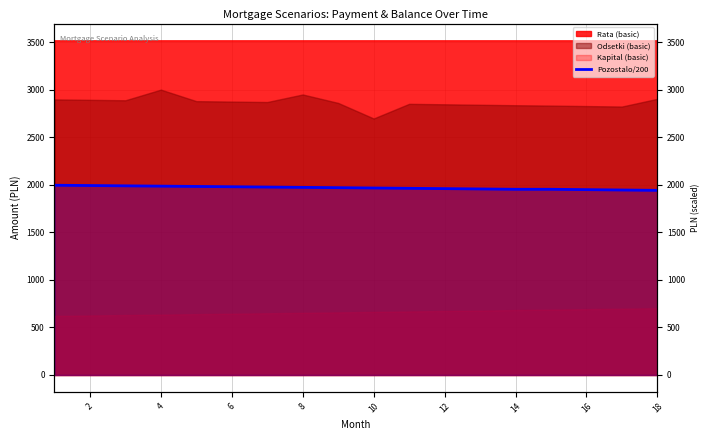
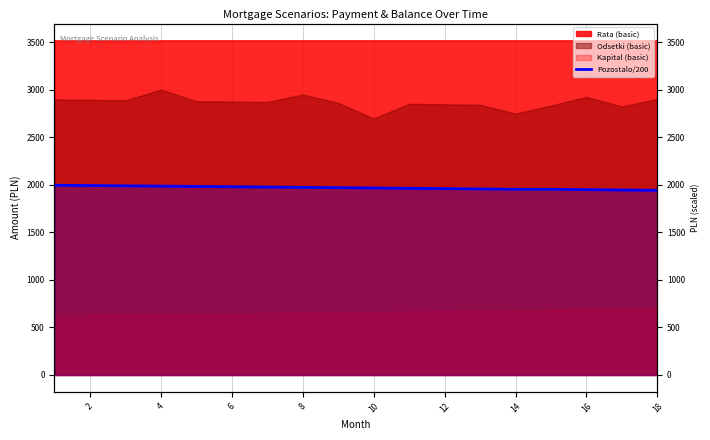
  {
    "Odsetki (basic)": {
      "2": 2900,
      "4": 3000,
      "6": 2900,
      "8": 3000,
      "10": 2700,
      "12": 2800,
-     "14": 2840,
-     "16": 2800,
+     "14": 2750,
+     "16": 2900,
      "18": 2900
    },
    "Pozostalo/200": {
      "2": 2000,
      "4": 2000,
      "6": 2000,
      "8": 2000,
      "10": 2000,
      "12": 2000,
      "14": 2000,
      "16": 2000,
      "18": 1900
    }
  }
